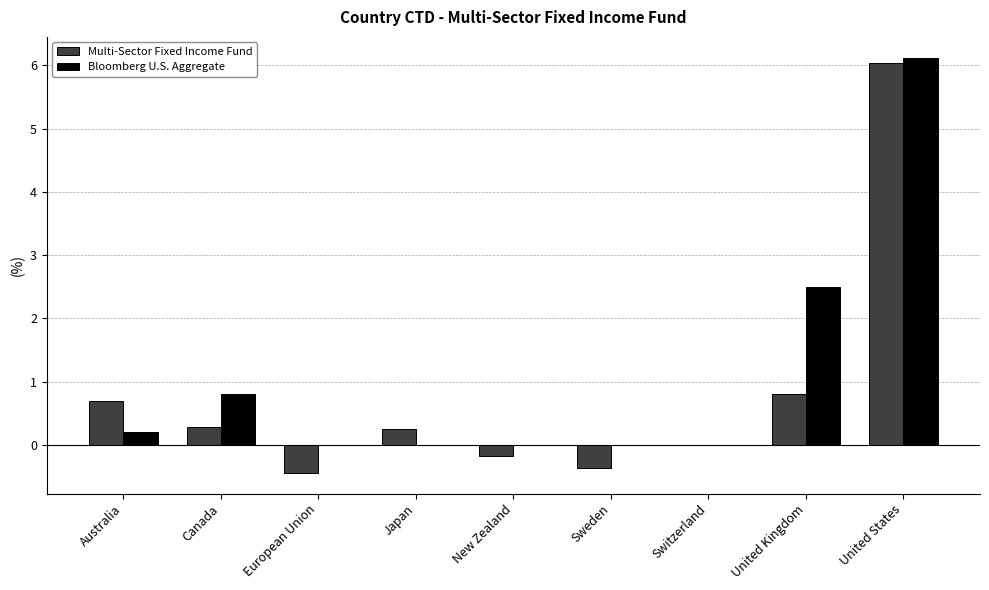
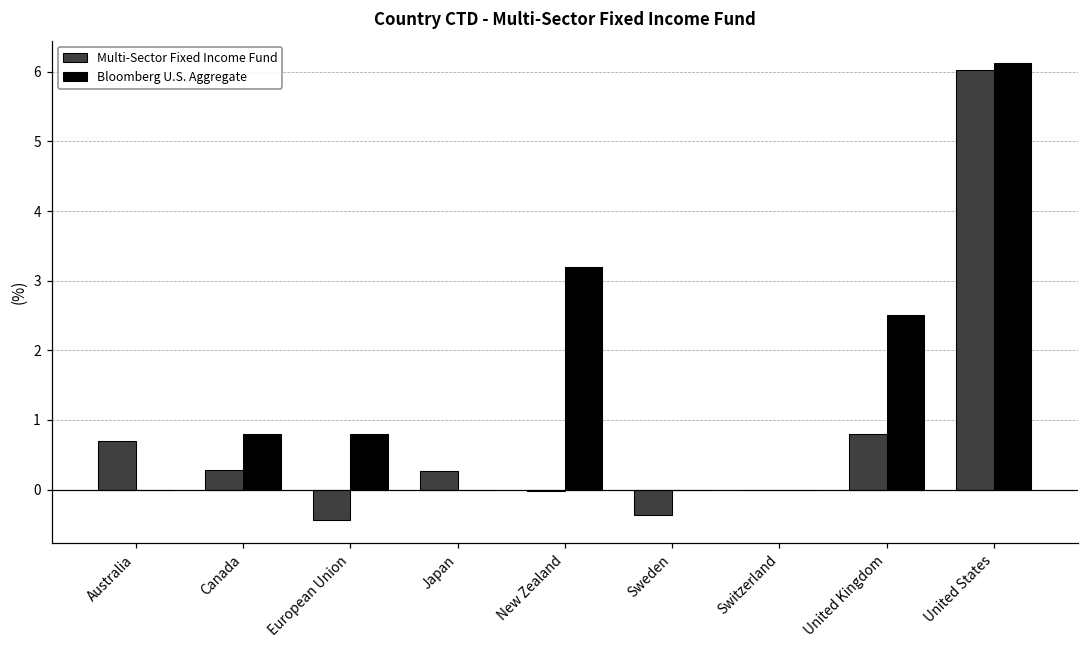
  {
    "Multi-Sector Fixed Income Fund": {
      "Australia": 0.7,
      "Canada": 0.3,
      "European Union": -0.4,
      "Japan": 0.3,
-     "New Zealand": -0.2,
+     "New Zealand": 0.0,
      "Sweden": -0.4,
      "Switzerland": 0.0,
      "United Kingdom": 0.8,
      "United States": 6.0
    },
    "Bloomberg U.S. Aggregate": {
-     "Australia": 0.2,
+     "Australia": 0.0,
      "Canada": 0.8,
-     "European Union": 0.0,
+     "European Union": 0.8,
      "Japan": 0.0,
-     "New Zealand": 0.0,
+     "New Zealand": 3.2,
      "Sweden": 0.0,
      "Switzerland": 0.0,
      "United Kingdom": 2.5,
      "United States": 6.1
    }
  }
